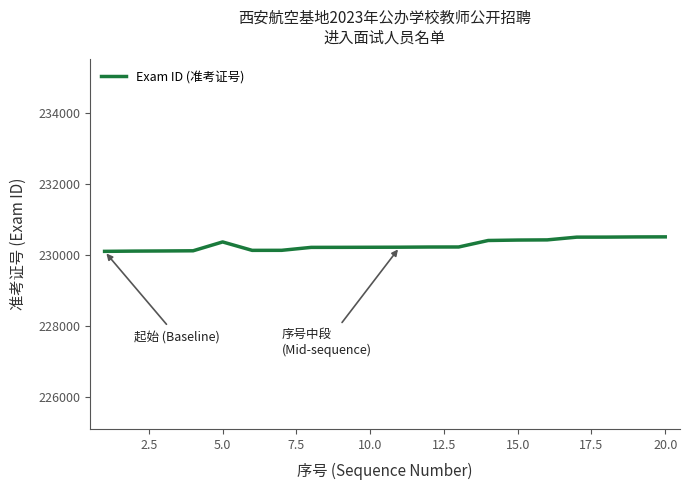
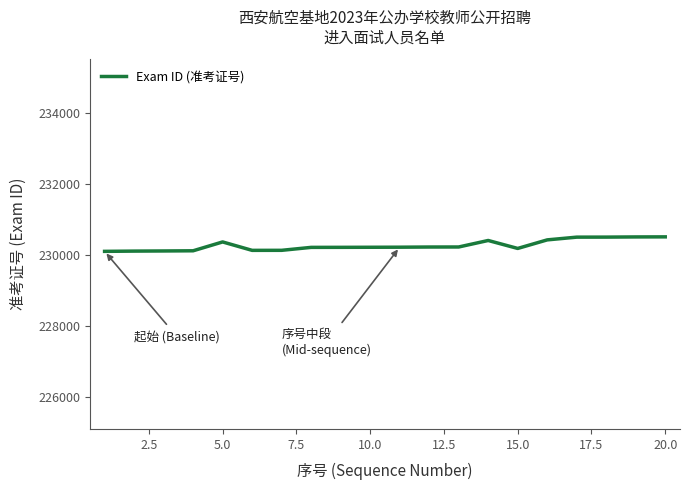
  {
    "5.0": 230400,
    "10.0": 230200,
-   "15.0": 230400,
+   "15.0": 230200,
    "20.0": 230500
  }
